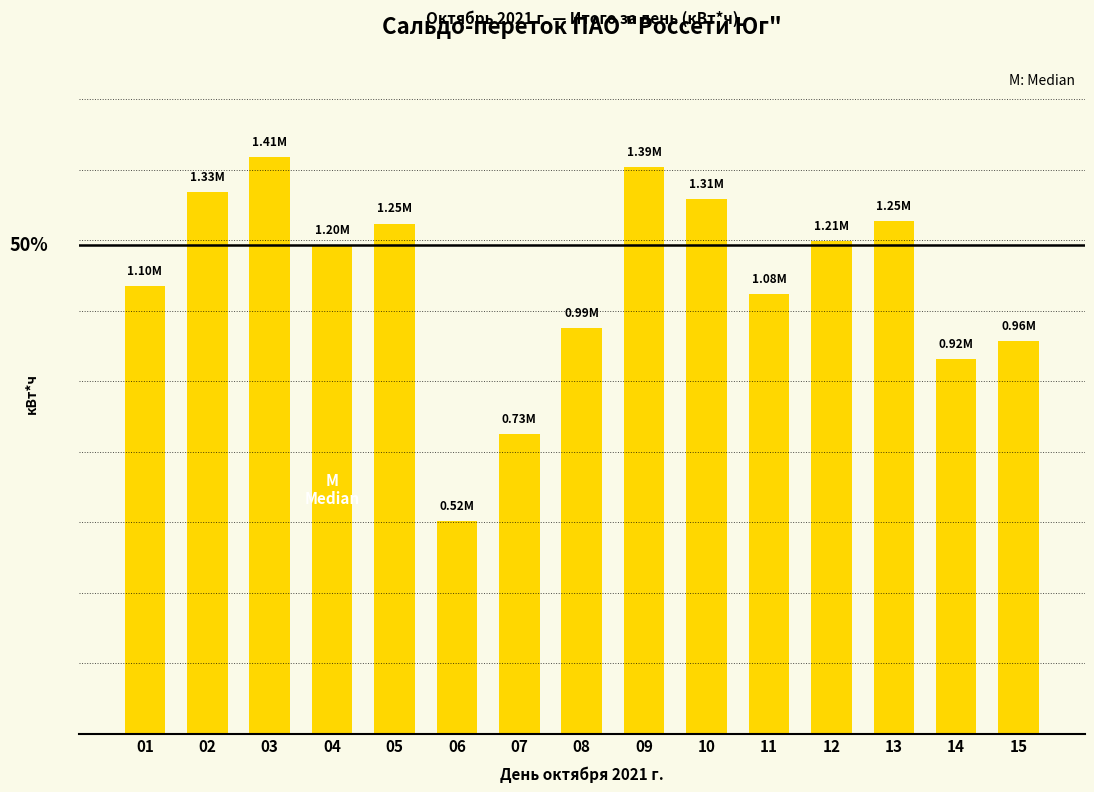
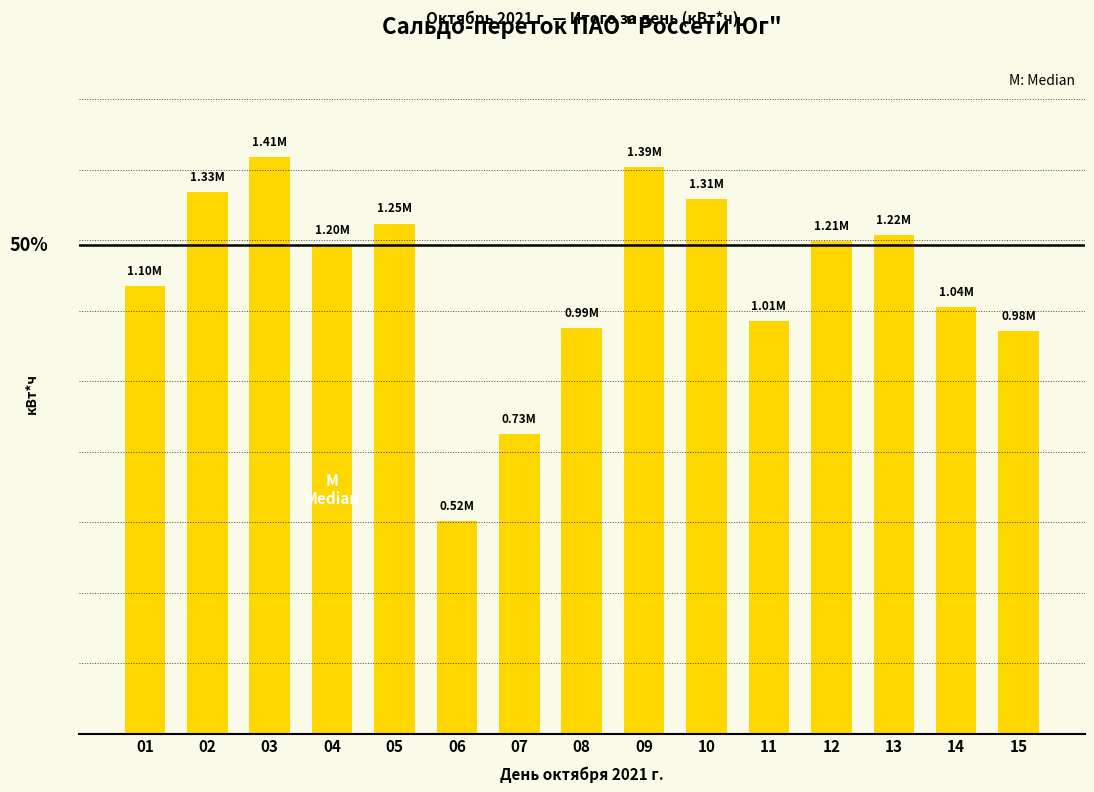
  {
    "01": "1.10M",
    "02": "1.33M",
    "03": "1.41M",
    "04": "1.20M",
    "05": "1.25M",
    "06": "0.52M",
    "07": "0.73M",
    "08": "0.99M",
    "09": "1.39M",
    "10": "1.31M",
-   "11": "1.08M",
+   "11": "1.01M",
    "12": "1.21M",
-   "13": "1.25M",
-   "14": "0.92M",
-   "15": "0.96M"
+   "13": "1.22M",
+   "14": "1.04M",
+   "15": "0.98M"
  }
